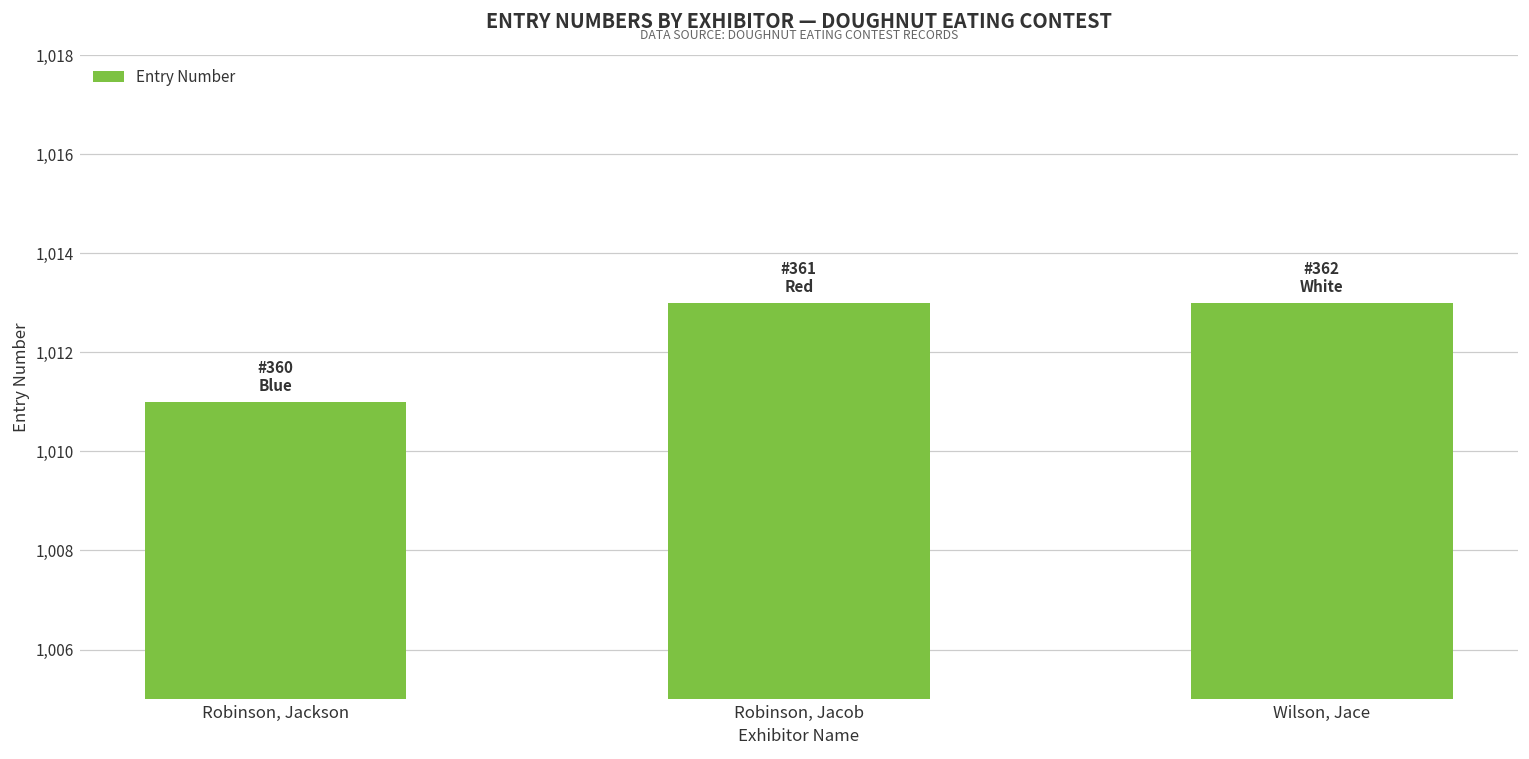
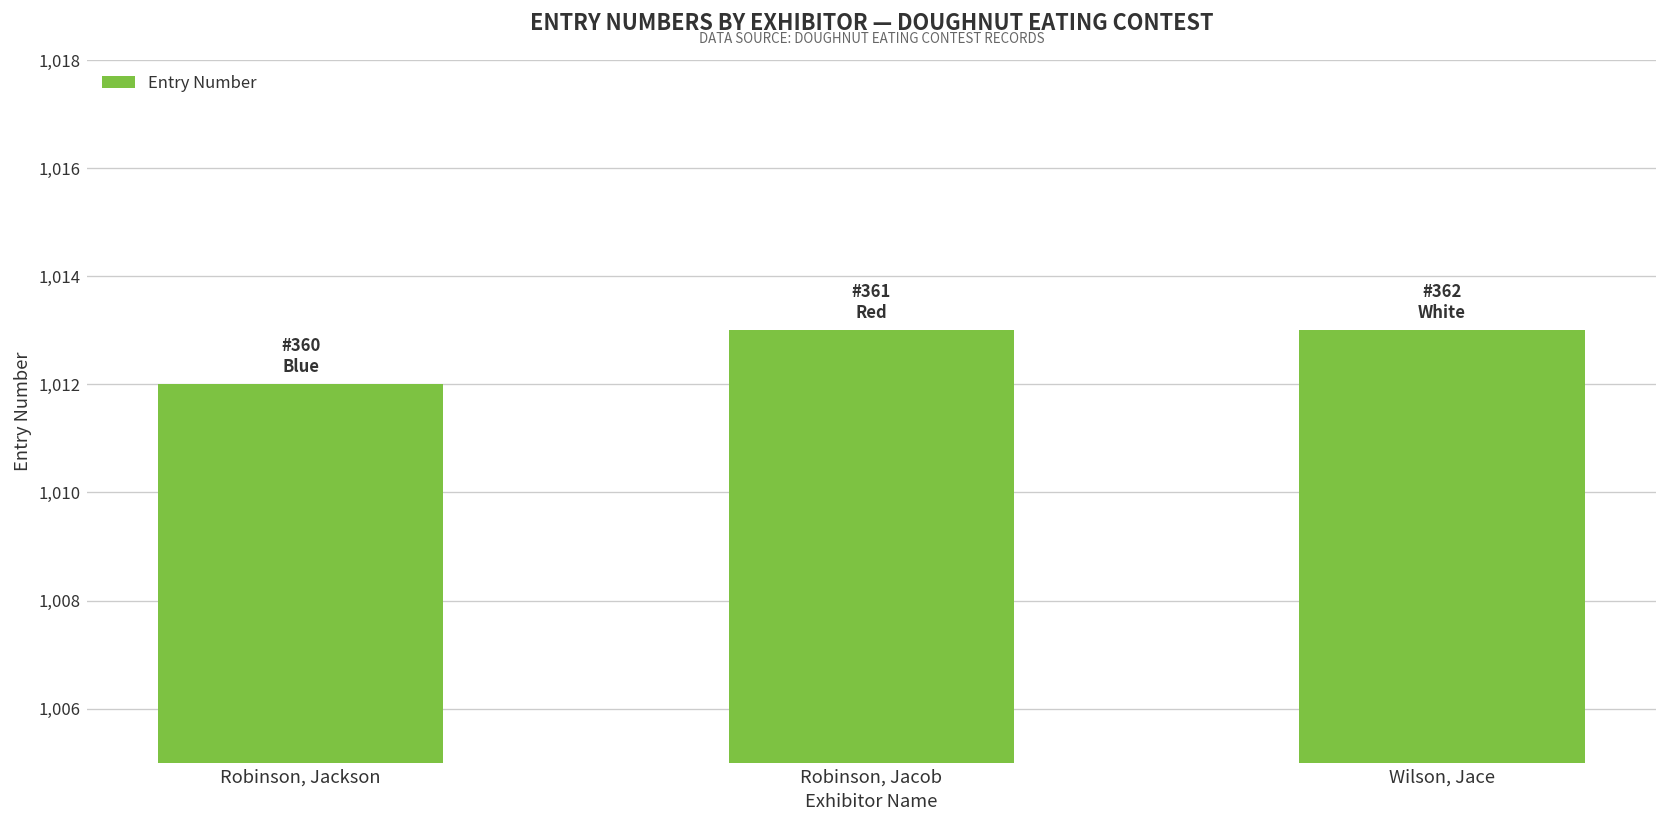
  {
-   "Robinson, Jackson": "1,011"
+   "Robinson, Jackson": "1,012"
  }
